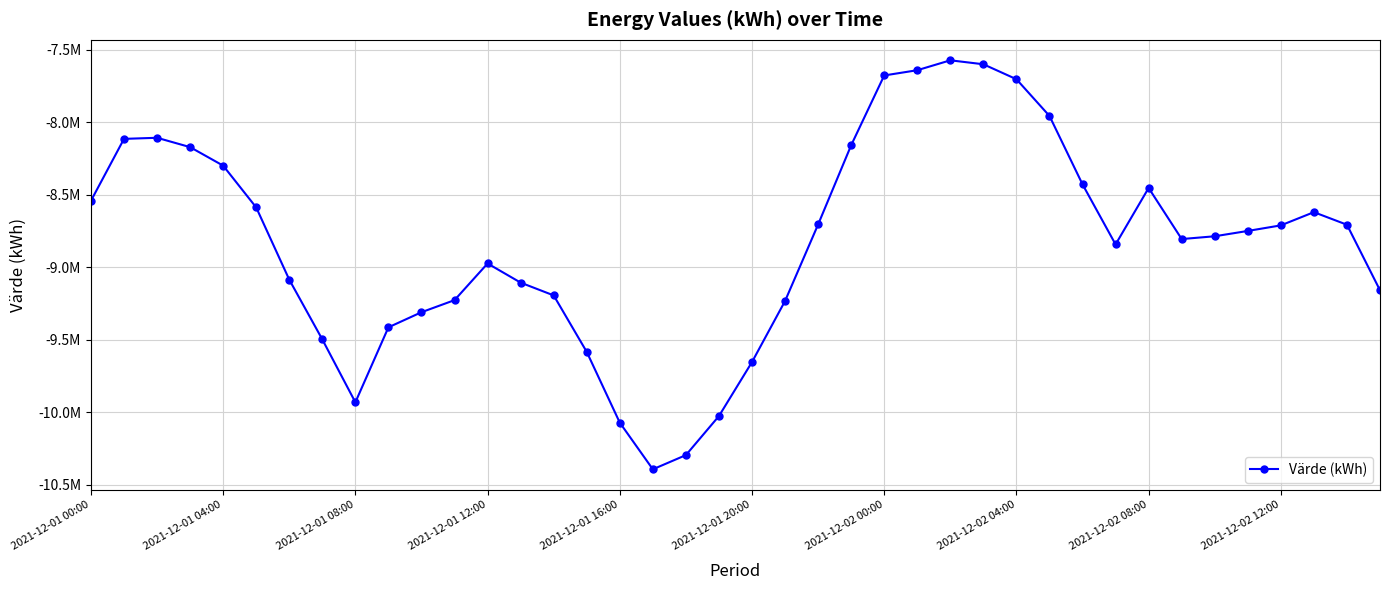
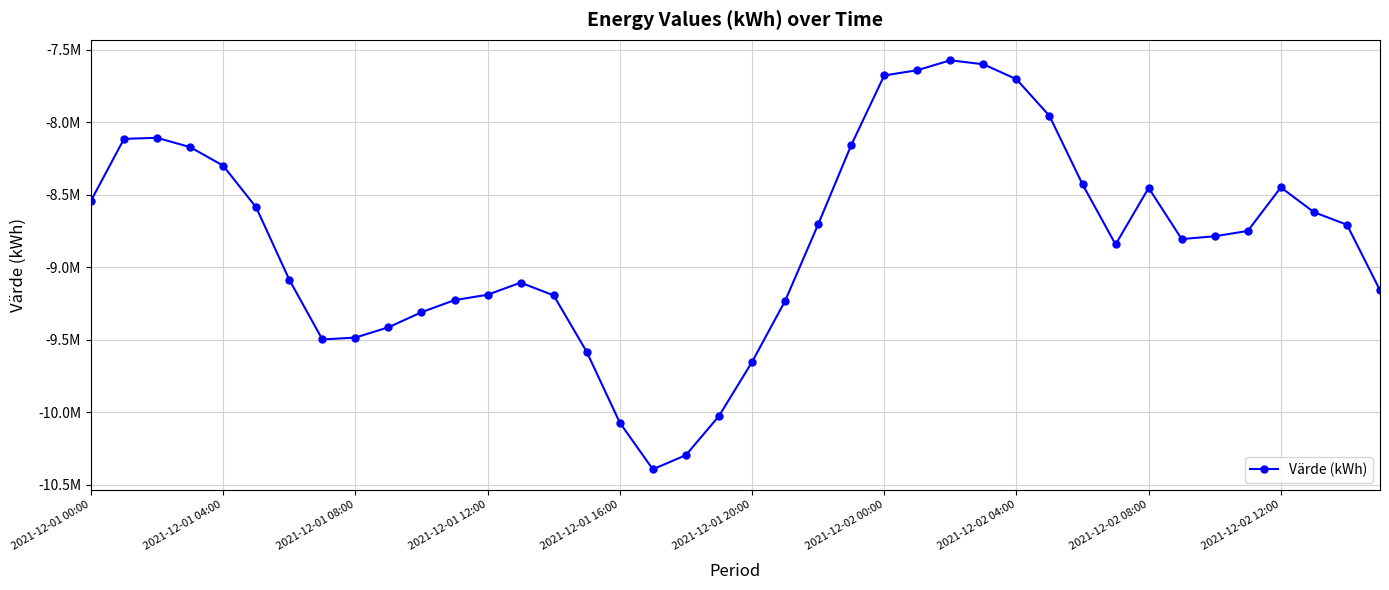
  {
    "2021-12-01 00:00": -8540000,
    "2021-12-01 04:00": -8300000,
-   "2021-12-01 08:00": -9930000,
-   "2021-12-01 12:00": -8970000,
+   "2021-12-01 08:00": -9490000,
+   "2021-12-01 12:00": -9190000,
    "2021-12-01 16:00": -10070000,
    "2021-12-01 20:00": -9650000,
    "2021-12-02 00:00": -7680000,
    "2021-12-02 04:00": -7700000,
    "2021-12-02 08:00": -8450000,
-   "2021-12-02 12:00": -8710000
+   "2021-12-02 12:00": -8450000
  }
